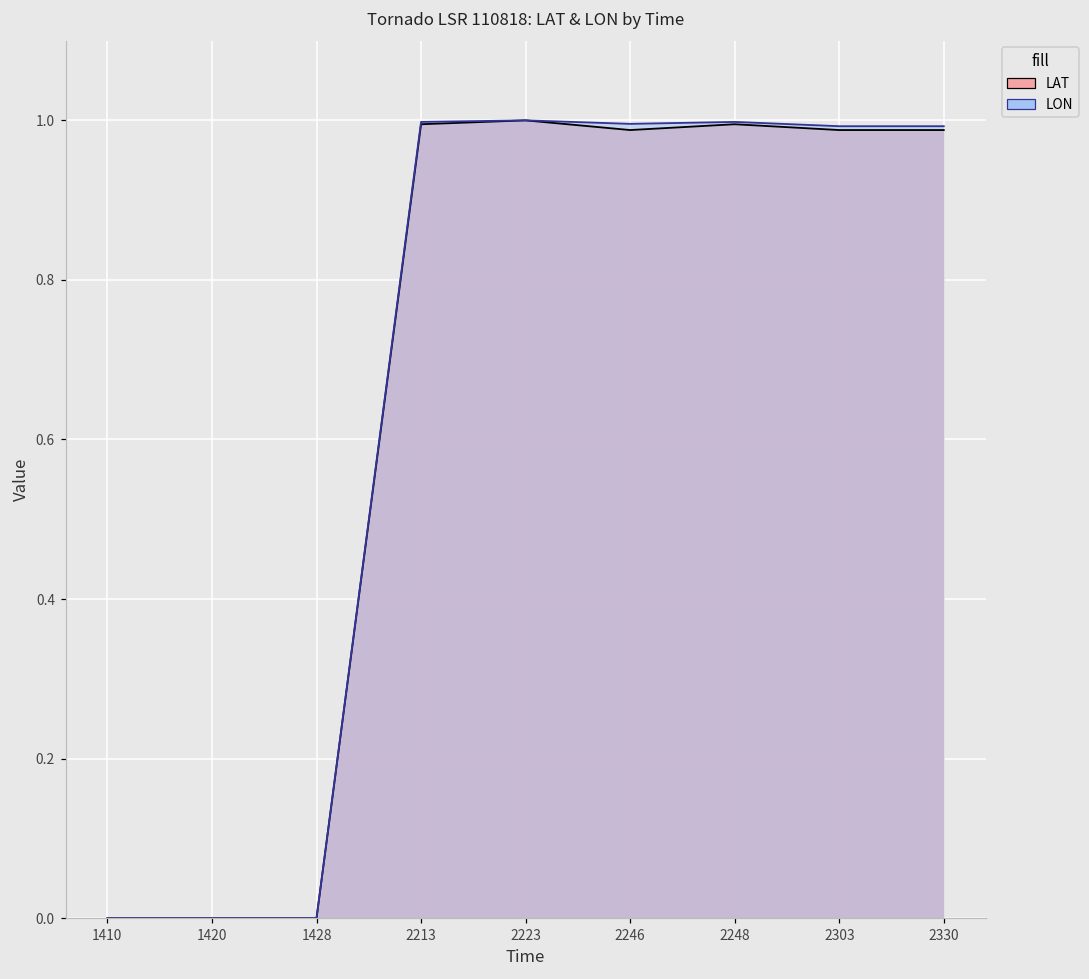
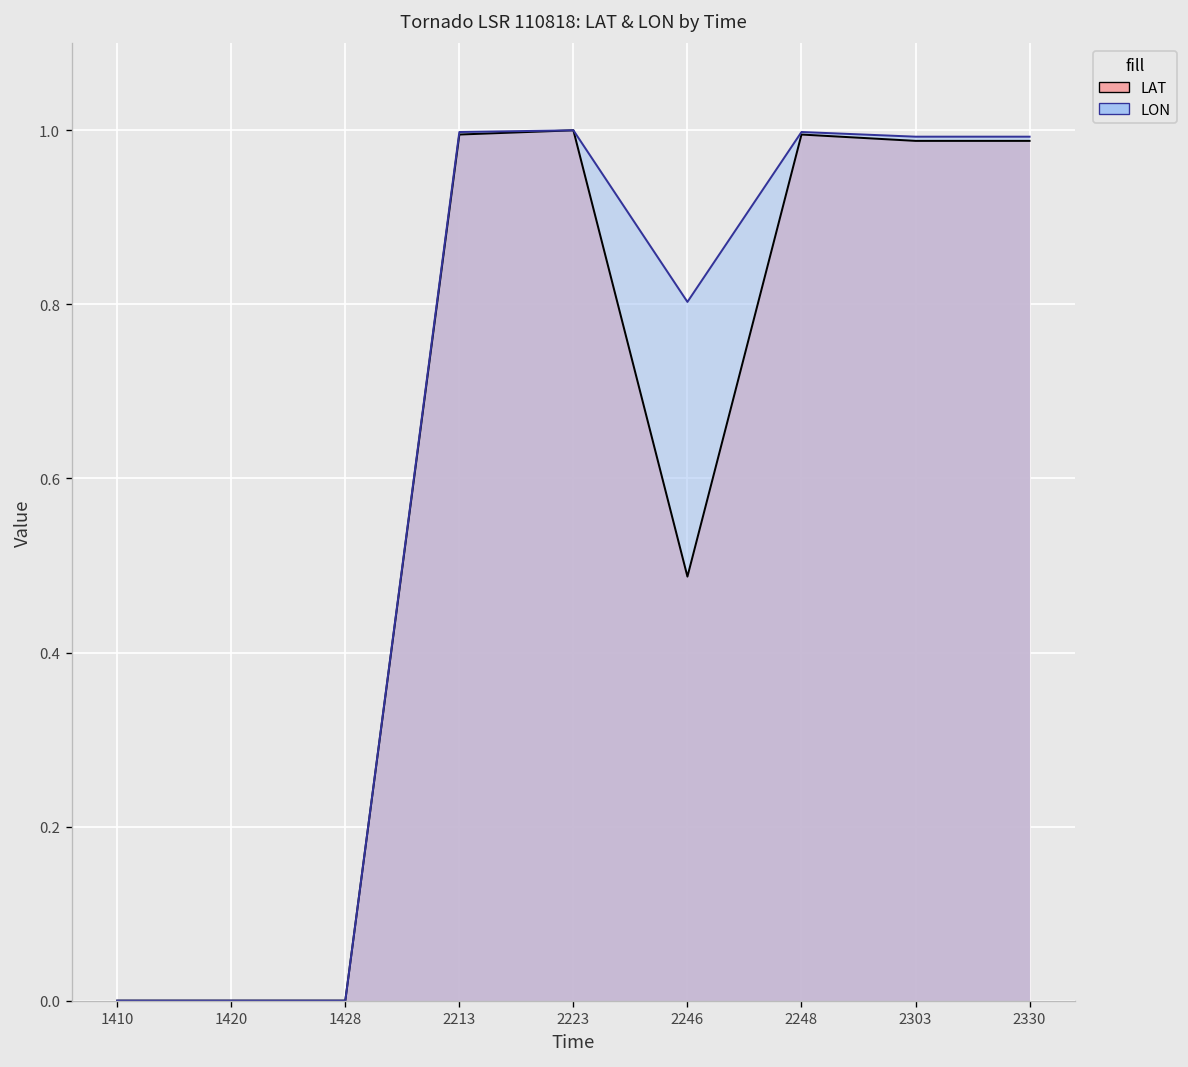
  {
    "LAT": {
-     "2246": 0.99,
+     "2246": 0.49,
      "2303": 0.99,
      "2330": 0.99
    },
    "LON": {
-     "2246": 1.00,
+     "2246": 0.80,
      "2303": 0.99,
      "2330": 0.99
    }
  }
